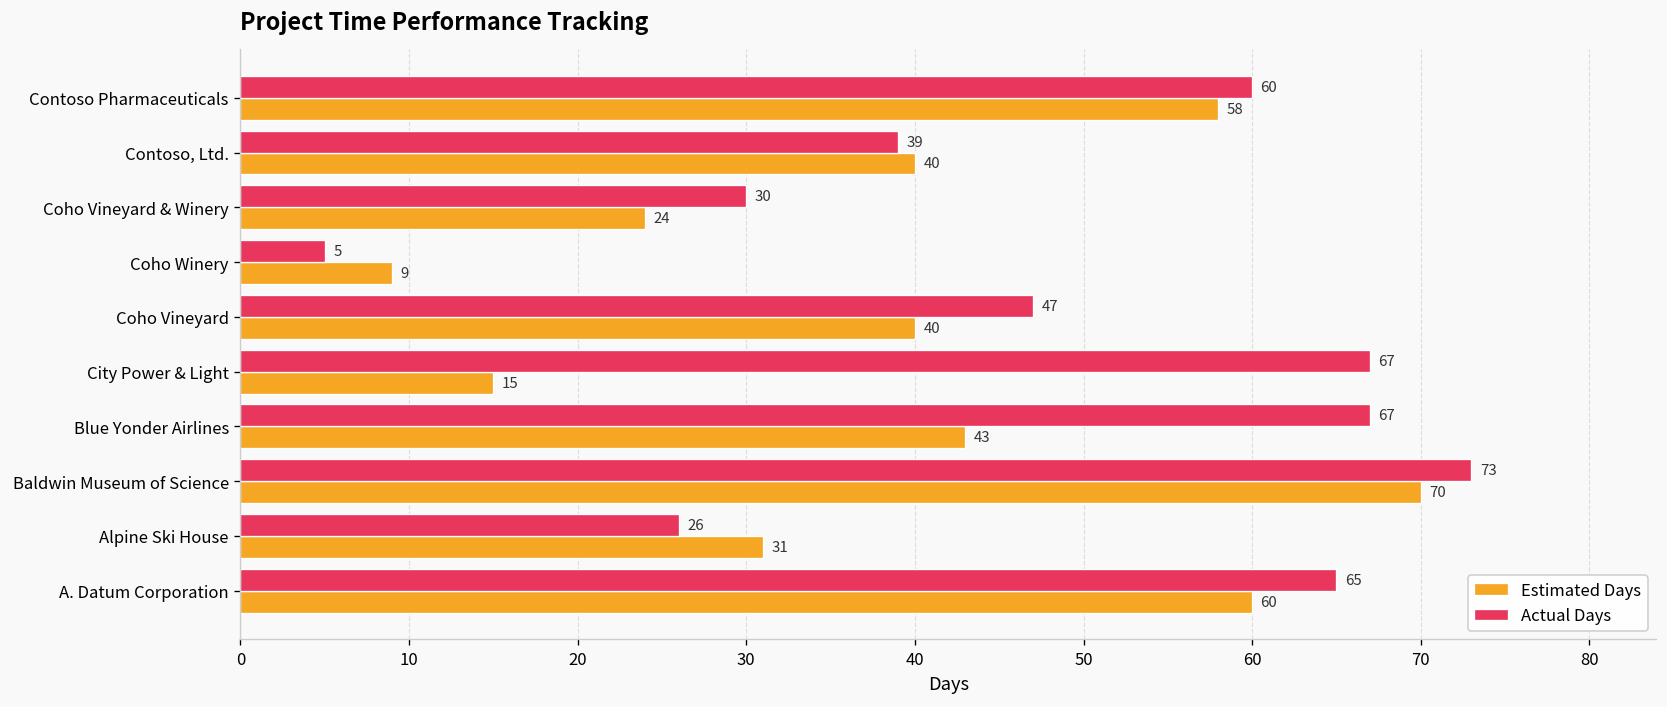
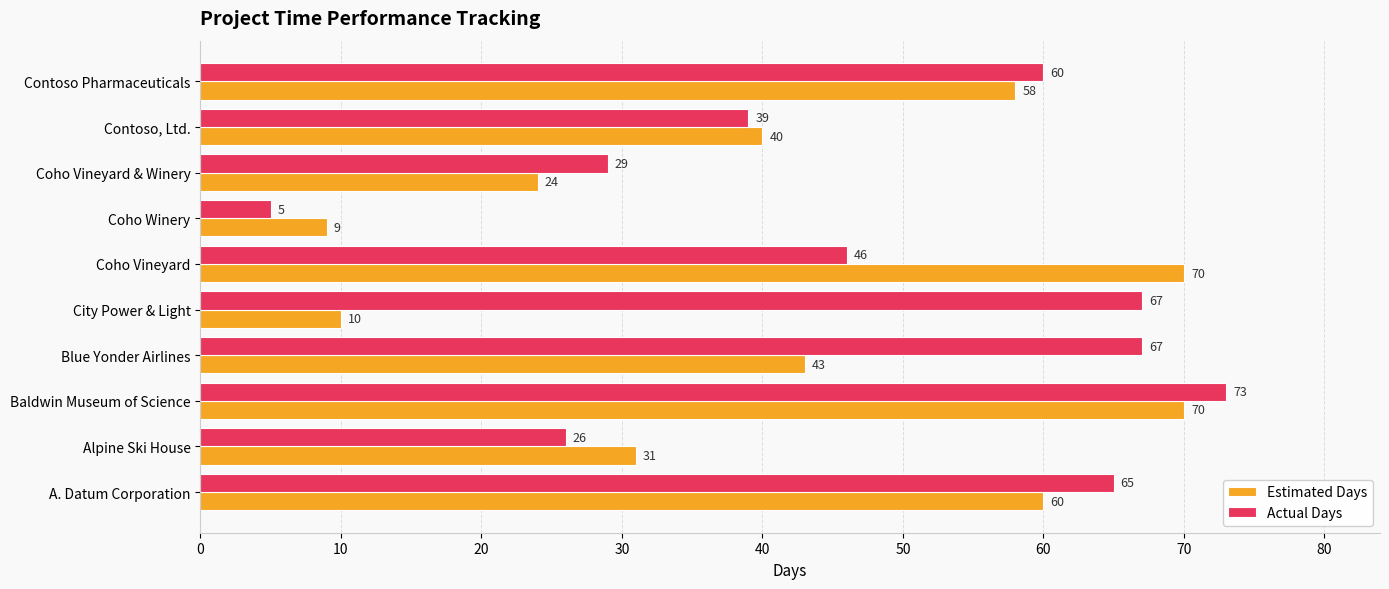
  {
    "Estimated Days": {
      "Contoso Pharmaceuticals": 58,
      "Contoso, Ltd.": 40,
      "Coho Vineyard & Winery": 24,
      "Coho Winery": 9,
-     "Coho Vineyard": 40,
-     "City Power & Light": 15,
+     "Coho Vineyard": 70,
+     "City Power & Light": 10,
      "Blue Yonder Airlines": 43,
      "Baldwin Museum of Science": 70,
      "Alpine Ski House": 31,
      "A. Datum Corporation": 60
    },
    "Actual Days": {
      "Contoso Pharmaceuticals": 60,
      "Contoso, Ltd.": 39,
-     "Coho Vineyard & Winery": 30,
+     "Coho Vineyard & Winery": 29,
      "Coho Winery": 5,
-     "Coho Vineyard": 47,
+     "Coho Vineyard": 46,
      "City Power & Light": 67,
      "Blue Yonder Airlines": 67,
      "Baldwin Museum of Science": 73,
      "Alpine Ski House": 26,
      "A. Datum Corporation": 65
    }
  }
